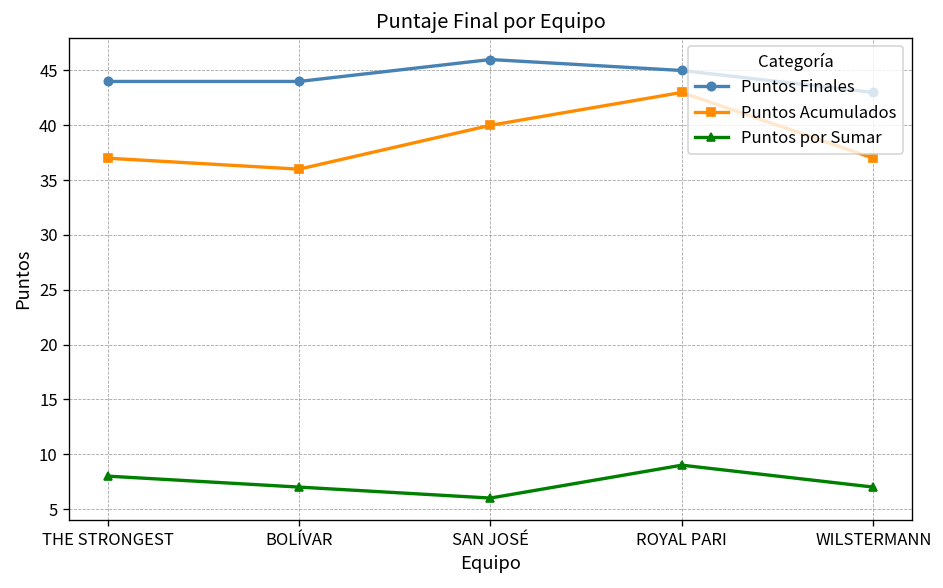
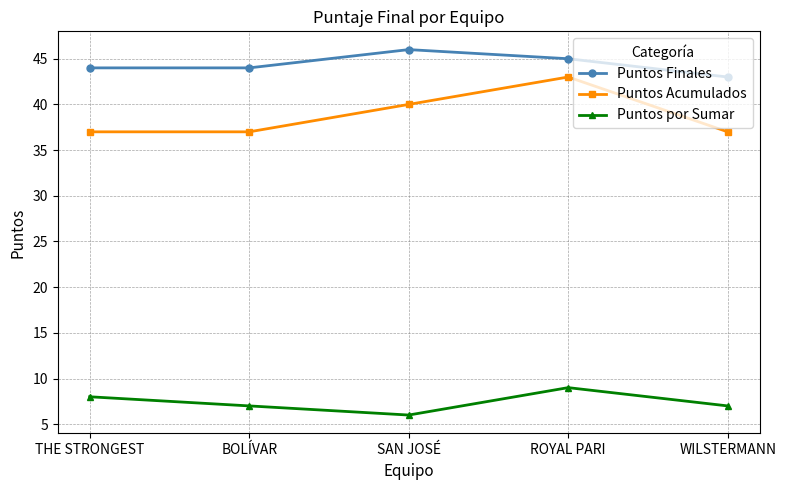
  {
    "Puntos Finales": {
      "THE STRONGEST": 44,
      "BOLÍVAR": 44,
      "SAN JOSÉ": 46,
      "ROYAL PARI": 45
    },
    "Puntos Acumulados": {
      "THE STRONGEST": 37,
-     "BOLÍVAR": 36,
+     "BOLÍVAR": 37,
      "SAN JOSÉ": 40,
      "ROYAL PARI": 43,
      "WILSTERMANN": 37
    },
    "Puntos por Sumar": {
      "THE STRONGEST": 8,
      "BOLÍVAR": 7,
      "SAN JOSÉ": 6,
      "ROYAL PARI": 9,
      "WILSTERMANN": 7
    }
  }
